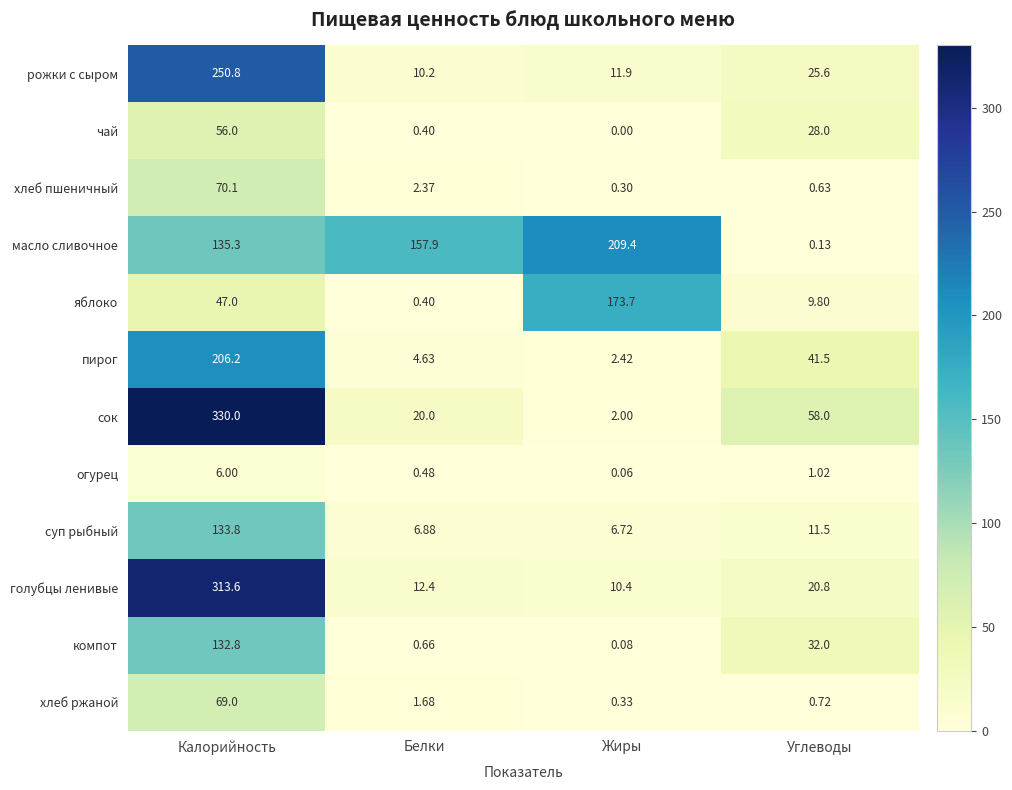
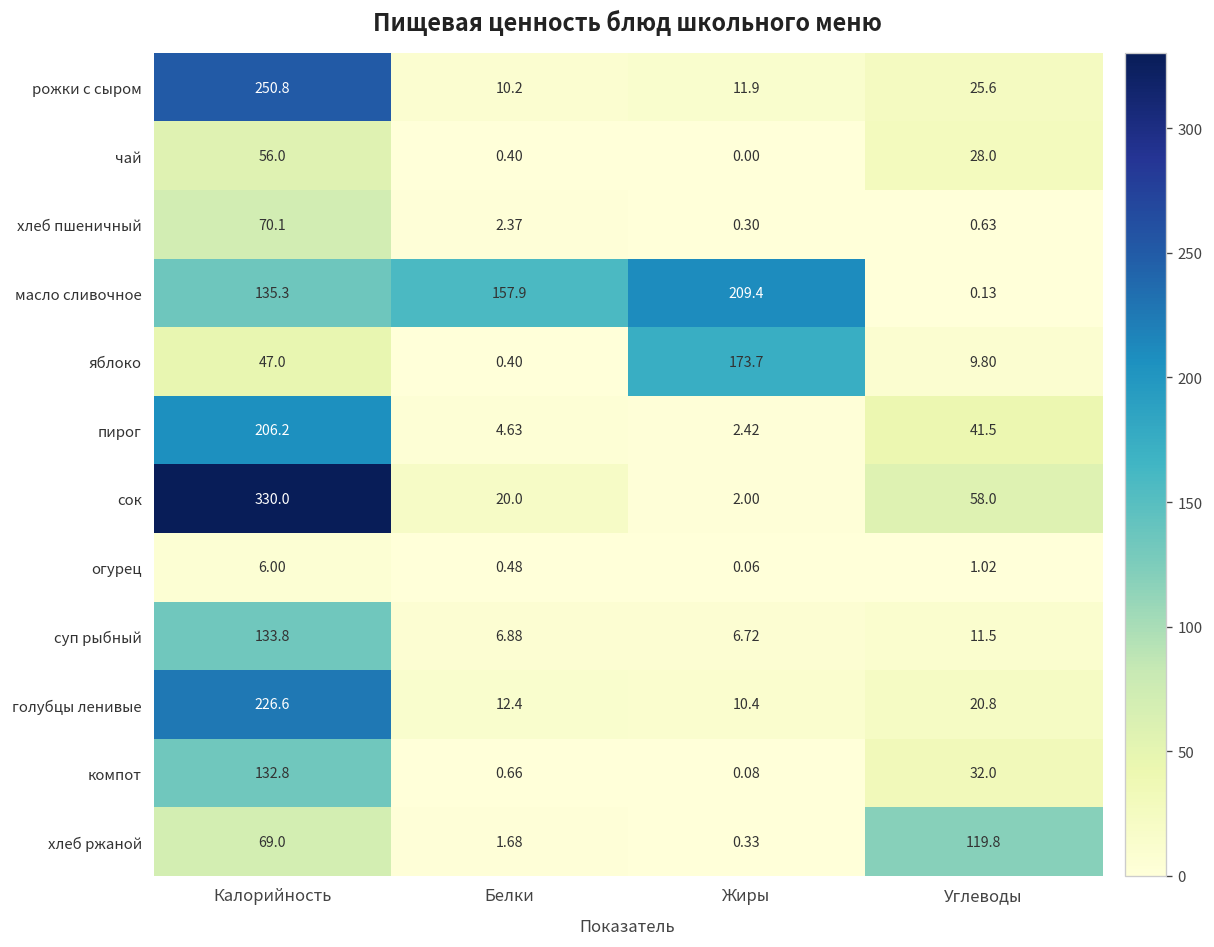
  {
    "рожки с сыром": {
      "Калорийность": 250.8,
      "Белки": 10.2,
      "Жиры": 11.9,
      "Углеводы": 25.6
    },
    "чай": {
      "Калорийность": 56.0,
      "Белки": 0.40,
      "Жиры": 0.00,
      "Углеводы": 28.0
    },
    "хлеб пшеничный": {
      "Калорийность": 70.1,
      "Белки": 2.37,
      "Жиры": 0.30,
      "Углеводы": 0.63
    },
    "масло сливочное": {
      "Калорийность": 135.3,
      "Белки": 157.9,
      "Жиры": 209.4,
      "Углеводы": 0.13
    },
    "яблоко": {
      "Калорийность": 47.0,
      "Белки": 0.40,
      "Жиры": 173.7,
      "Углеводы": 9.80
    },
    "пирог": {
      "Калорийность": 206.2,
      "Белки": 4.63,
      "Жиры": 2.42,
      "Углеводы": 41.5
    },
    "сок": {
      "Калорийность": 330.0,
      "Белки": 20.0,
      "Жиры": 2.00,
      "Углеводы": 58.0
    },
    "огурец": {
      "Калорийность": 6.00,
      "Белки": 0.48,
      "Жиры": 0.06,
      "Углеводы": 1.02
    },
    "суп рыбный": {
      "Калорийность": 133.8,
      "Белки": 6.88,
      "Жиры": 6.72,
      "Углеводы": 11.5
    },
    "голубцы ленивые": {
-     "Калорийность": 313.6,
+     "Калорийность": 226.6,
      "Белки": 12.4,
      "Жиры": 10.4,
      "Углеводы": 20.8
    },
    "компот": {
      "Калорийность": 132.8,
      "Белки": 0.66,
      "Жиры": 0.08,
      "Углеводы": 32.0
    },
    "хлеб ржаной": {
      "Калорийность": 69.0,
      "Белки": 1.68,
      "Жиры": 0.33,
-     "Углеводы": 0.72
+     "Углеводы": 119.8
    }
  }
